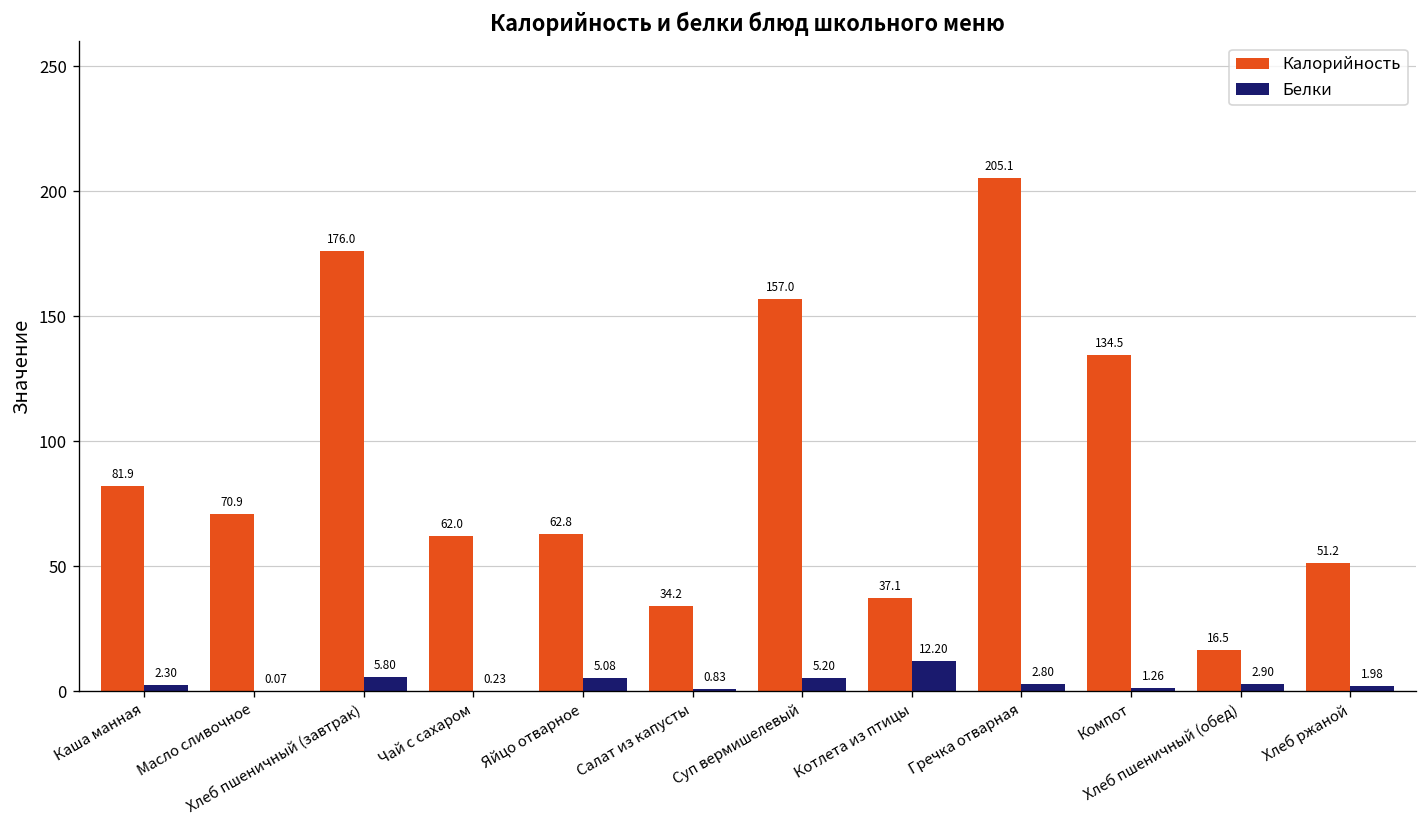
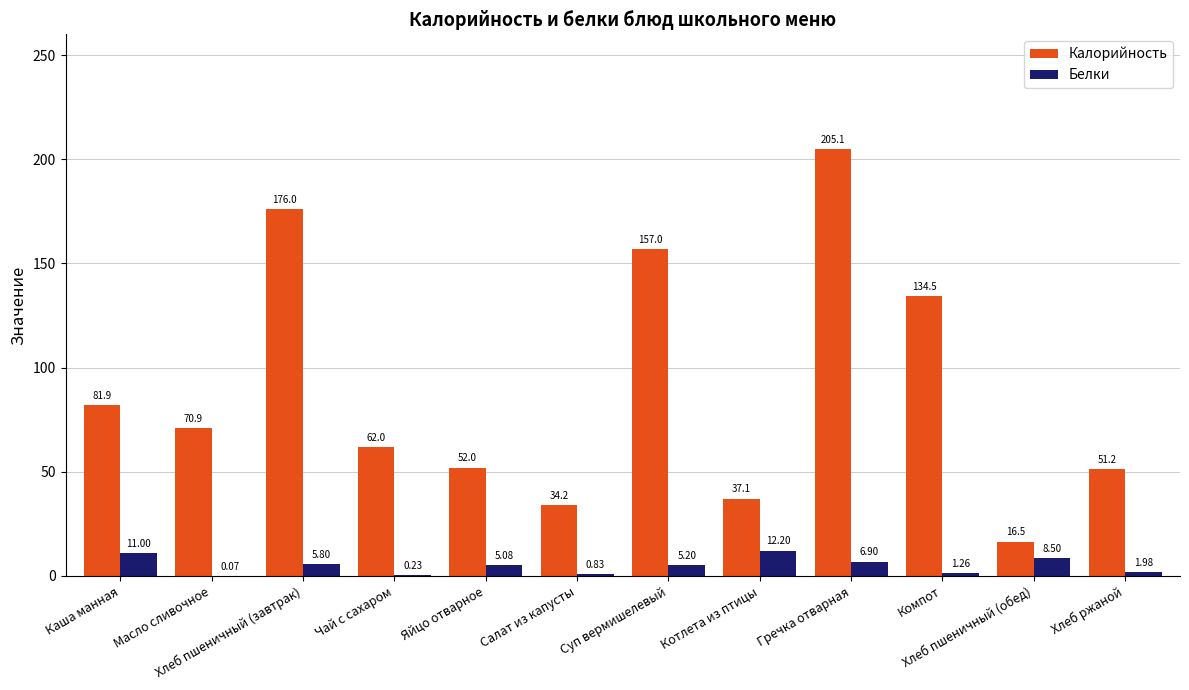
  {
    "Калорийность": {
      "Каша манная": 81.9,
      "Масло сливочное": 70.9,
      "Хлеб пшеничный (завтрак)": 176.0,
      "Чай с сахаром": 62.0,
-     "Яйцо отварное": 62.8,
+     "Яйцо отварное": 52.0,
      "Салат из капусты": 34.2,
      "Суп вермишелевый": 157.0,
      "Котлета из птицы": 37.1,
      "Гречка отварная": 205.1,
      "Компот": 134.5,
      "Хлеб пшеничный (обед)": 16.5,
      "Хлеб ржаной": 51.2
    },
    "Белки": {
-     "Каша манная": 2.30,
+     "Каша манная": 11.00,
      "Масло сливочное": 0.07,
      "Хлеб пшеничный (завтрак)": 5.80,
      "Чай с сахаром": 0.23,
      "Яйцо отварное": 5.08,
      "Салат из капусты": 0.83,
      "Суп вермишелевый": 5.20,
      "Котлета из птицы": 12.20,
-     "Гречка отварная": 2.80,
+     "Гречка отварная": 6.90,
      "Компот": 1.26,
-     "Хлеб пшеничный (обед)": 2.90,
+     "Хлеб пшеничный (обед)": 8.50,
      "Хлеб ржаной": 1.98
    }
  }
